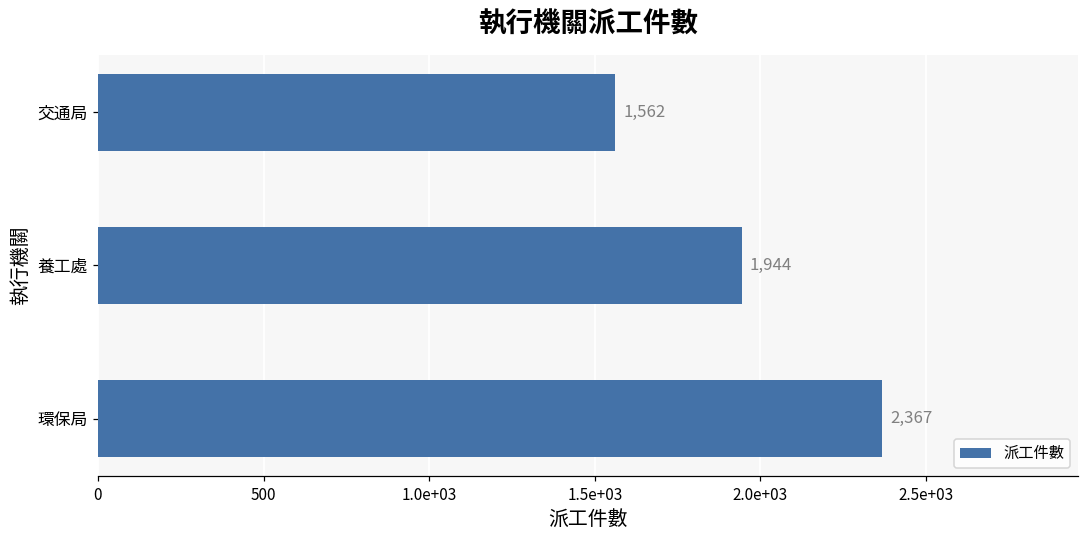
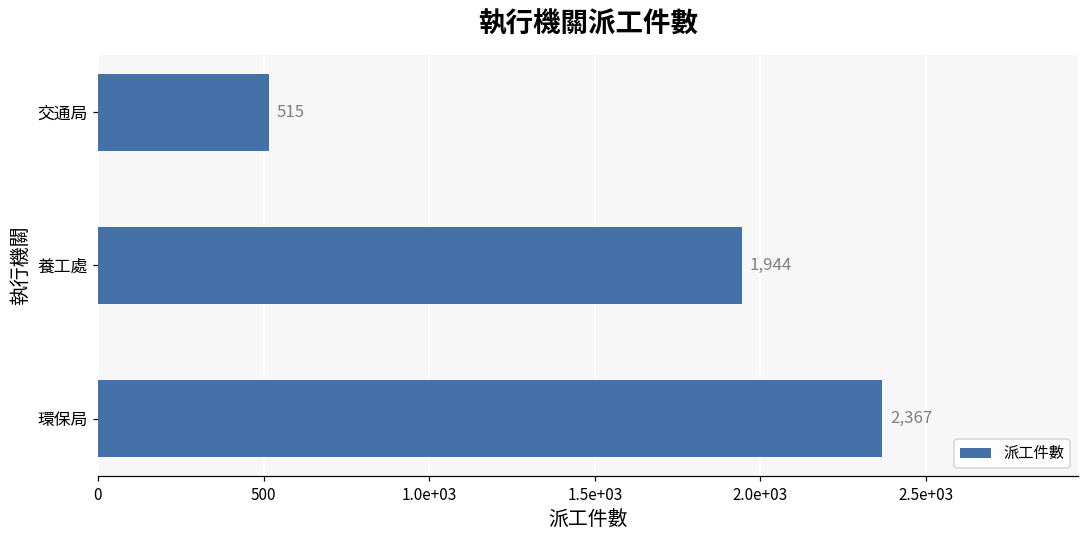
  {
-   "交通局": "1,562",
+   "交通局": "515",
    "養工處": "1,944",
    "環保局": "2,367"
  }
